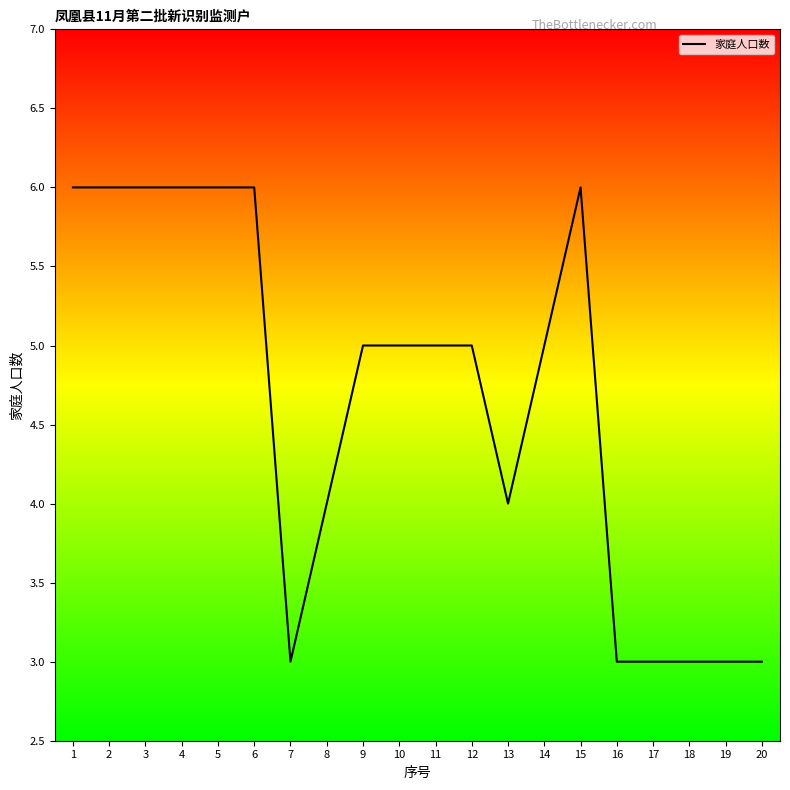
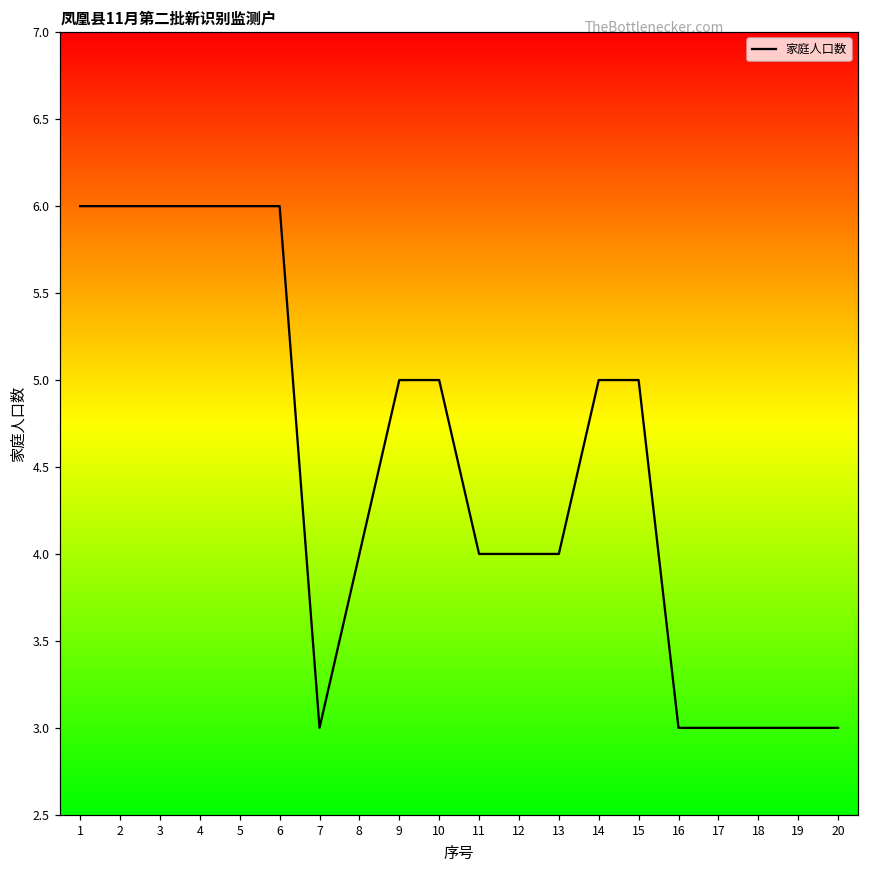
  {
    "1": 6,
    "2": 6,
    "3": 6,
    "4": 6,
    "5": 6,
    "6": 6,
    "7": 3,
    "8": 4,
    "9": 5,
    "10": 5,
-   "11": 5,
-   "12": 5,
+   "11": 4,
+   "12": 4,
    "13": 4,
    "14": 5,
-   "15": 6,
+   "15": 5,
    "16": 3,
    "17": 3,
    "18": 3,
    "19": 3,
    "20": 3
  }
